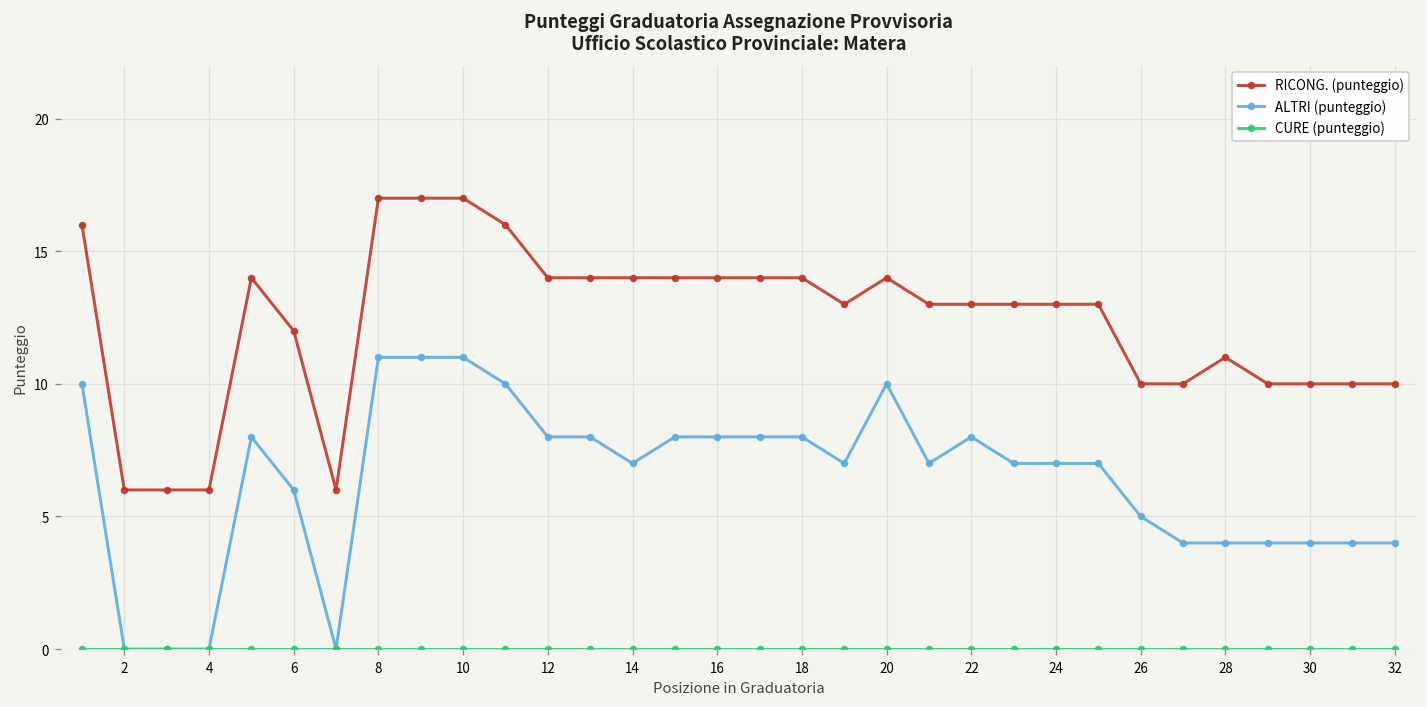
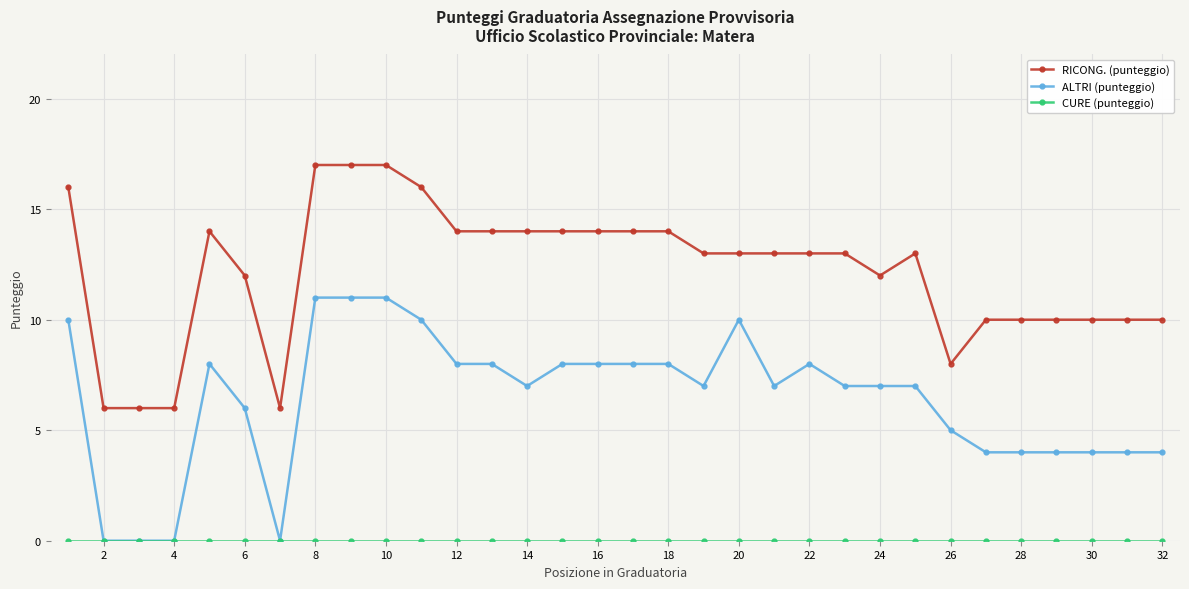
  {
    "RICONG. (punteggio)": {
      "2": 6,
      "4": 6,
      "6": 12,
      "8": 17,
      "10": 17,
      "12": 14,
      "14": 14,
      "16": 14,
      "18": 14,
-     "20": 14,
+     "20": 13,
      "22": 13,
-     "24": 13,
-     "26": 10,
-     "28": 11,
+     "24": 12,
+     "26": 8,
+     "28": 10,
      "30": 10,
      "32": 10
    },
    "ALTRI (punteggio)": {
      "6": 6,
      "8": 11,
      "10": 11,
      "12": 8,
      "14": 7,
      "16": 8,
      "18": 8,
      "20": 10,
      "22": 8,
      "24": 7,
      "26": 5,
      "28": 4,
      "30": 4,
      "32": 4
    },
    "CURE (punteggio)": {
      "6": 0,
      "8": 0,
      "10": 0,
      "12": 0,
      "14": 0,
      "16": 0,
      "18": 0,
      "20": 0,
      "22": 0,
      "24": 0,
      "26": 0,
      "28": 0,
      "30": 0,
      "32": 0
    }
  }
